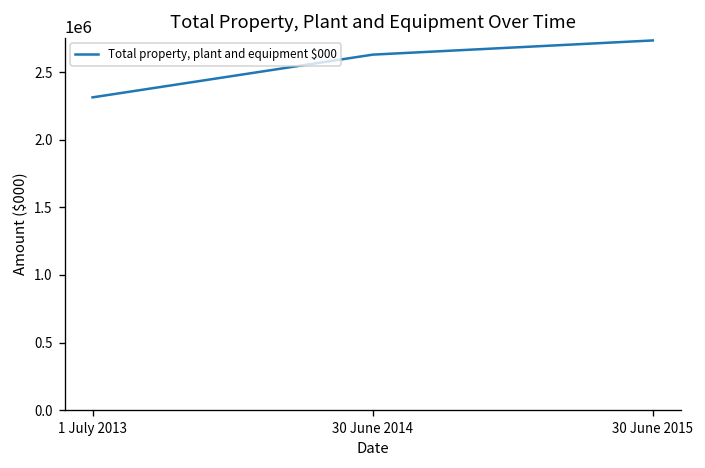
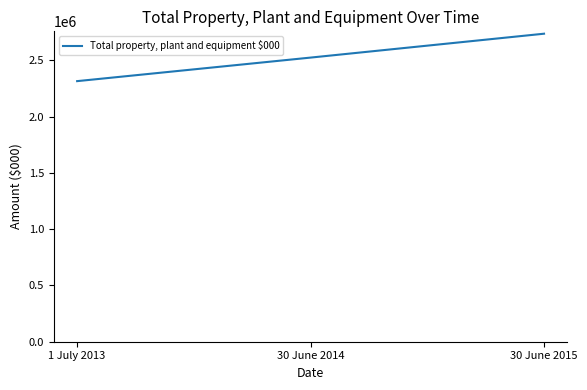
  {
    "1 July 2013": 2310000,
-   "30 June 2014": 2630000,
+   "30 June 2014": 2520000,
    "30 June 2015": 2740000
  }
